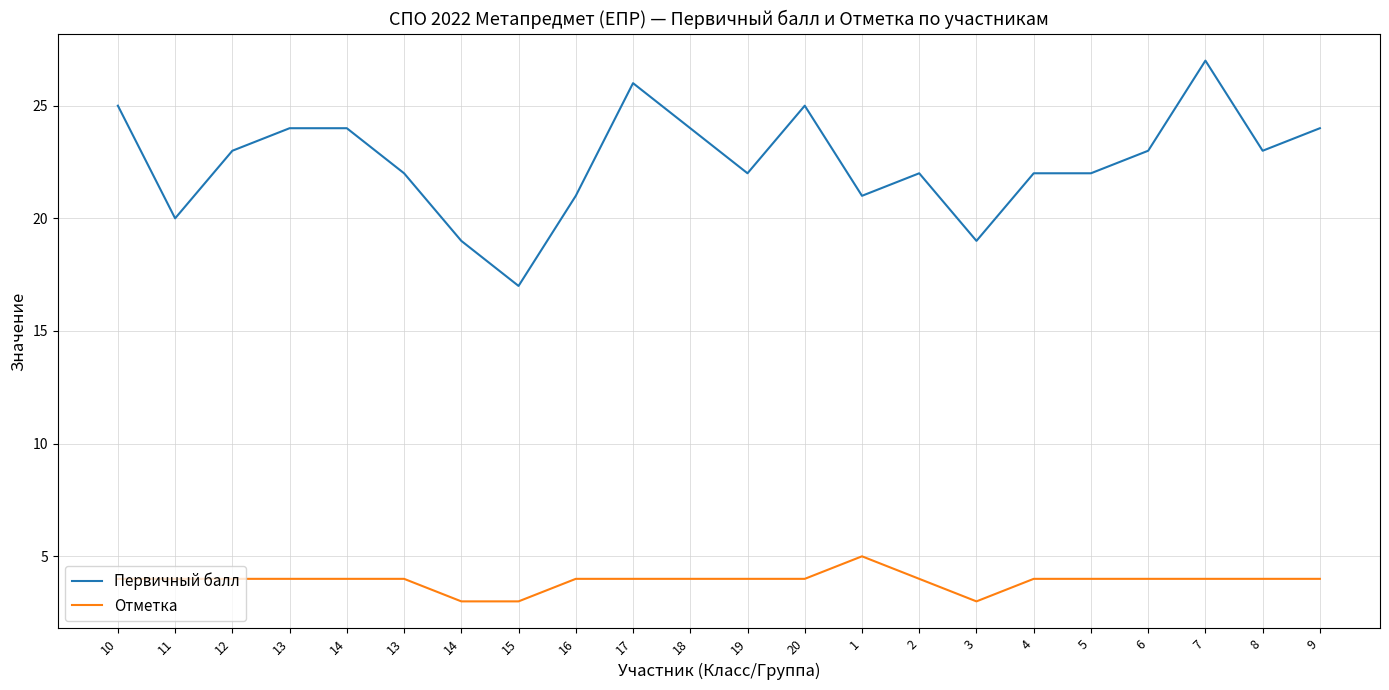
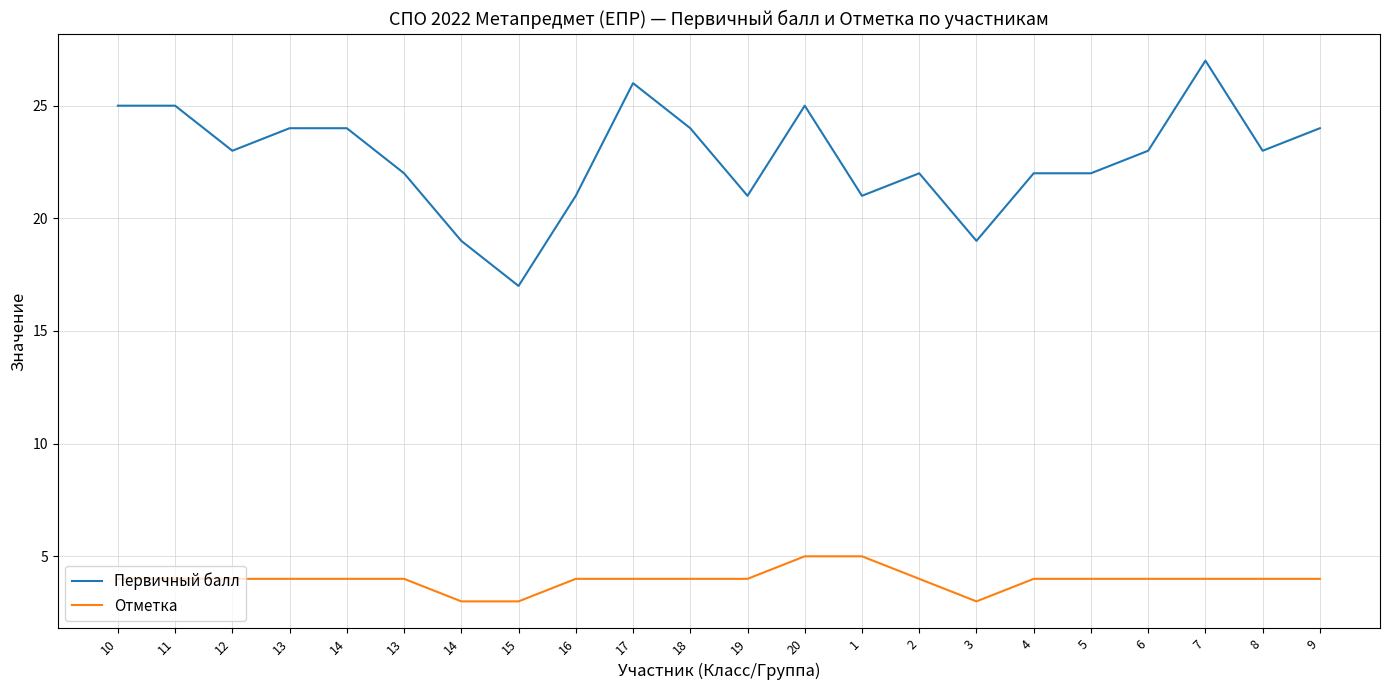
  {
    "Первичный балл": {
      "10": 25,
-     "11": 20,
+     "11": 25,
      "12": 23,
      "15": 17,
      "16": 21,
      "17": 26,
      "18": 24,
-     "19": 22,
+     "19": 21,
      "20": 25,
      "1": 21,
      "2": 22,
      "3": 19,
      "4": 22,
      "5": 22,
      "6": 23,
      "7": 27,
      "8": 23,
      "9": 24
    },
    "Отметка": {
      "15": 3,
      "16": 4,
      "17": 4,
      "18": 4,
      "19": 4,
-     "20": 4,
+     "20": 5,
      "1": 5,
      "2": 4,
      "3": 3,
      "4": 4,
      "5": 4,
      "6": 4,
      "7": 4,
      "8": 4,
      "9": 4
    }
  }
